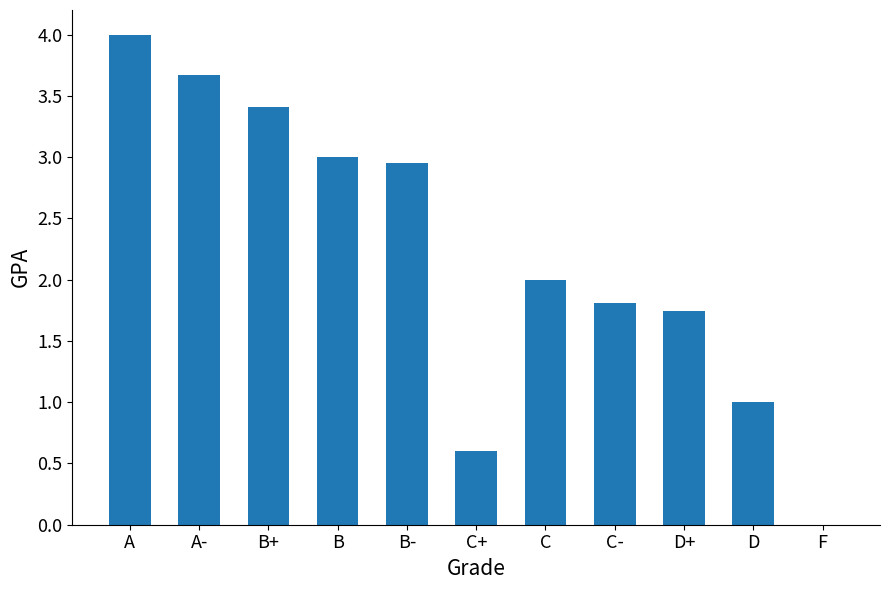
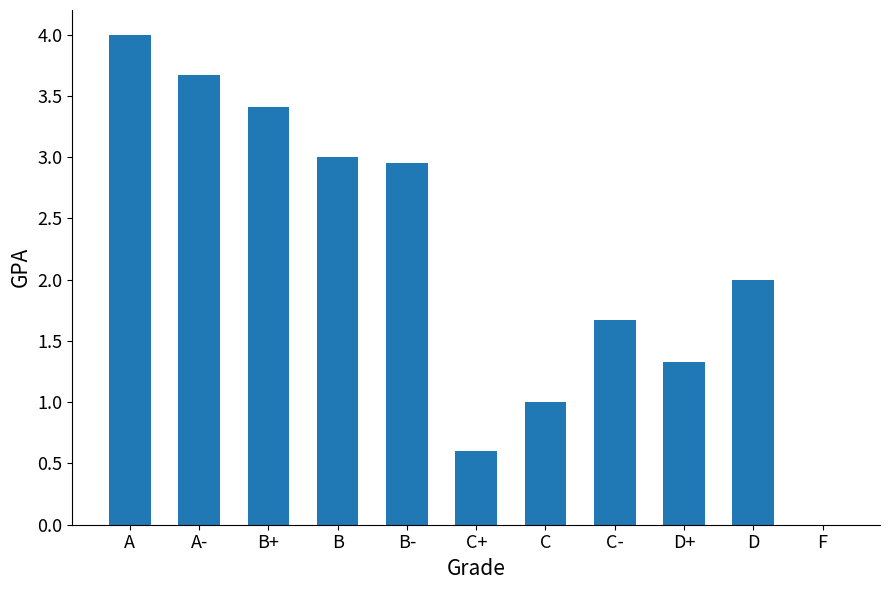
  {
    "A": 4.00,
    "A-": 3.67,
    "B+": 3.41,
    "B": 3.00,
    "B-": 2.95,
    "C+": 0.60,
-   "C": 2,
-   "C-": 1.81,
-   "D+": 1.74,
-   "D": 1,
+   "C": 1,
+   "C-": 1.67,
+   "D+": 1.33,
+   "D": 2,
    "F": 0.00
  }
